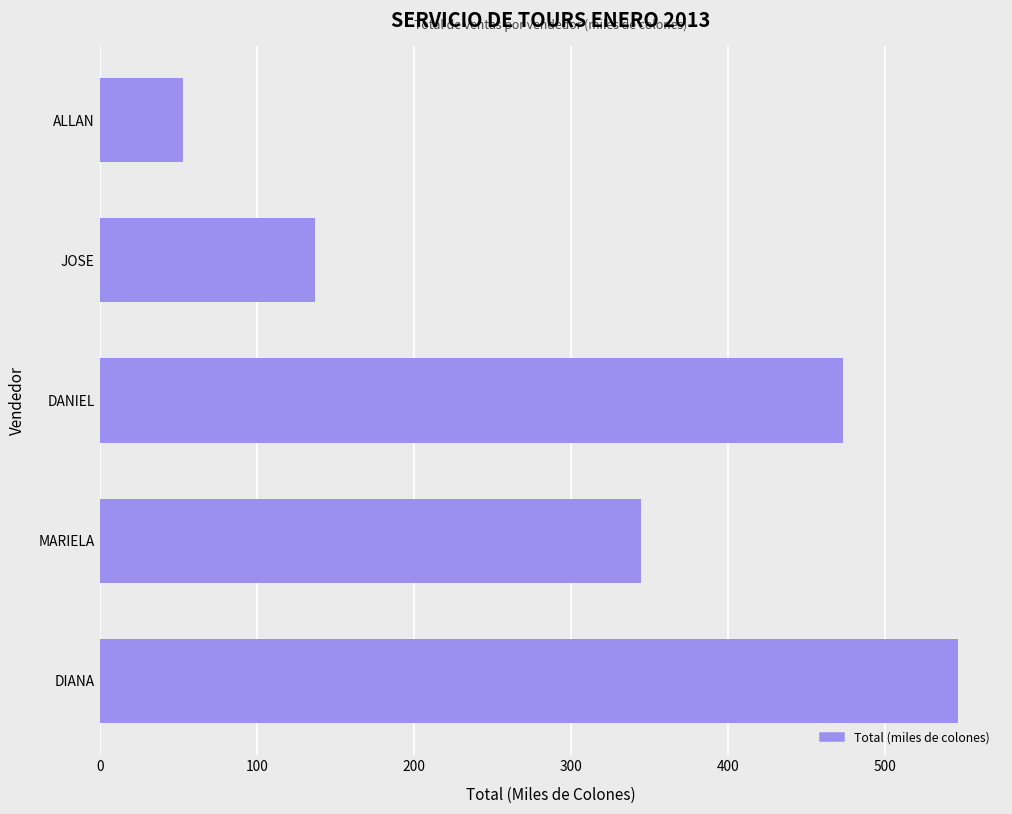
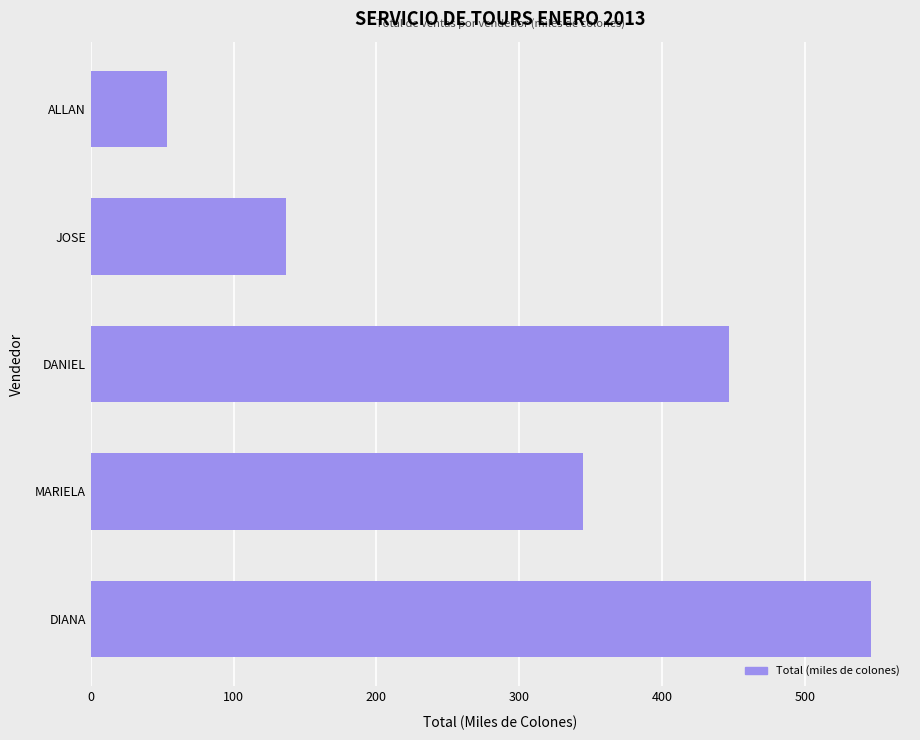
  {
    "ALLAN": 53,
    "JOSE": 137,
-   "DANIEL": 473,
+   "DANIEL": 447,
    "MARIELA": 345,
    "DIANA": 546
  }
